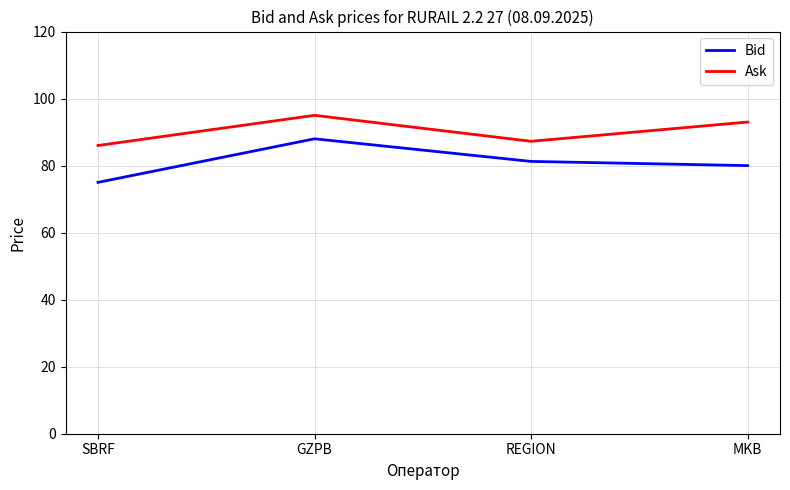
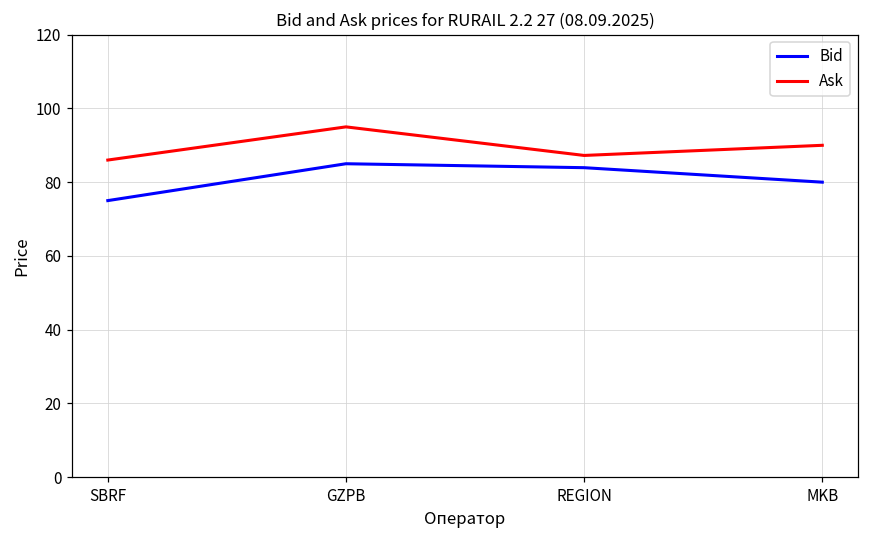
  {
    "Bid": {
      "SBRF": 75,
-     "GZPB": 88,
-     "REGION": 81,
+     "GZPB": 85,
+     "REGION": 84,
      "MKB": 80
    },
    "Ask": {
      "SBRF": 86,
      "GZPB": 95,
      "REGION": 87,
-     "MKB": 93
+     "MKB": 90
    }
  }
